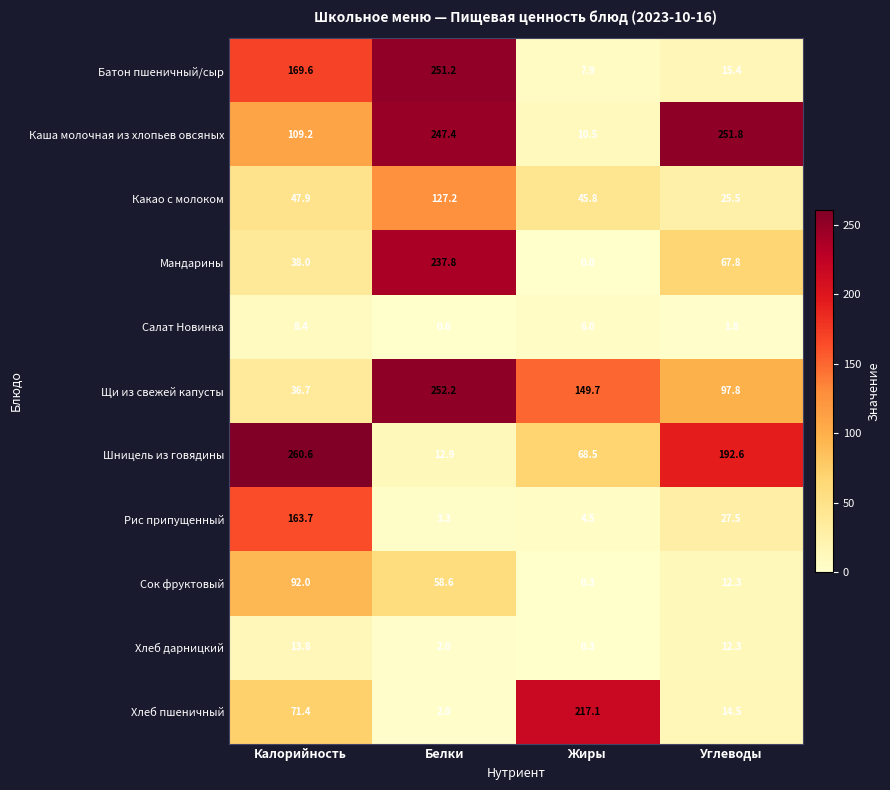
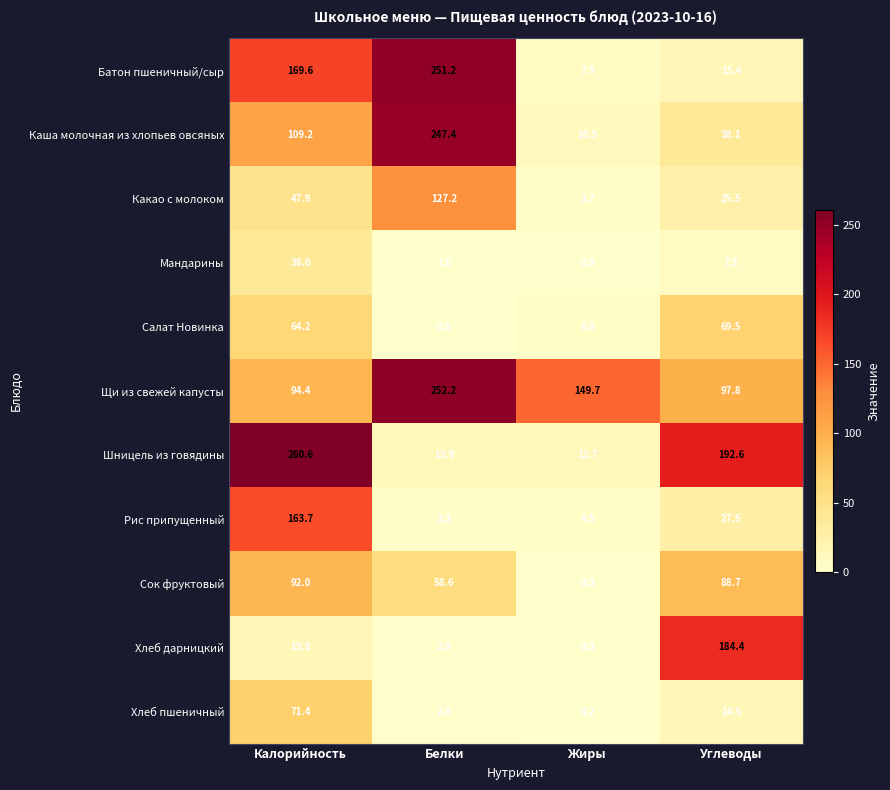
  {
    "Батон пшеничный/сыр": {
      "Калорийность": 169.6,
      "Белки": 251.2,
      "Жиры": 7.9,
      "Углеводы": 15.4
    },
    "Каша молочная из хлопьев овсяных": {
      "Калорийность": 109.2,
      "Белки": 247.4,
      "Жиры": 10.5,
-     "Углеводы": 251.8
+     "Углеводы": 38.1
    },
    "Какао с молоком": {
      "Калорийность": 47.9,
      "Белки": 127.2,
-     "Жиры": 45.8,
+     "Жиры": 3.7,
      "Углеводы": 25.5
    },
    "Мандарины": {
      "Калорийность": 38.0,
-     "Белки": 237.8,
+     "Белки": 1.0,
      "Жиры": 0.0,
-     "Углеводы": 67.8
+     "Углеводы": 7.5
    },
    "Салат Новинка": {
-     "Калорийность": 8.4,
+     "Калорийность": 64.2,
      "Белки": 0.6,
      "Жиры": 6.0,
-     "Углеводы": 1.8
+     "Углеводы": 69.5
    },
    "Щи из свежей капусты": {
-     "Калорийность": 36.7,
+     "Калорийность": 94.4,
      "Белки": 252.2,
      "Жиры": 149.7,
      "Углеводы": 97.8
    },
    "Шницель из говядины": {
      "Калорийность": 260.6,
      "Белки": 12.9,
-     "Жиры": 68.5,
+     "Жиры": 12.7,
      "Углеводы": 192.6
    },
    "Рис припущенный": {
      "Калорийность": 163.7,
      "Белки": 3.3,
      "Жиры": 4.5,
      "Углеводы": 27.5
    },
    "Сок фруктовый": {
      "Калорийность": 92.0,
      "Белки": 58.6,
      "Жиры": 0.3,
-     "Углеводы": 12.3
+     "Углеводы": 88.7
    },
    "Хлеб дарницкий": {
      "Калорийность": 13.8,
      "Белки": 2.0,
      "Жиры": 0.3,
-     "Углеводы": 12.3
+     "Углеводы": 184.4
    },
    "Хлеб пшеничный": {
      "Калорийность": 71.4,
      "Белки": 2.0,
-     "Жиры": 217.1,
+     "Жиры": 0.2,
      "Углеводы": 14.5
    }
  }
